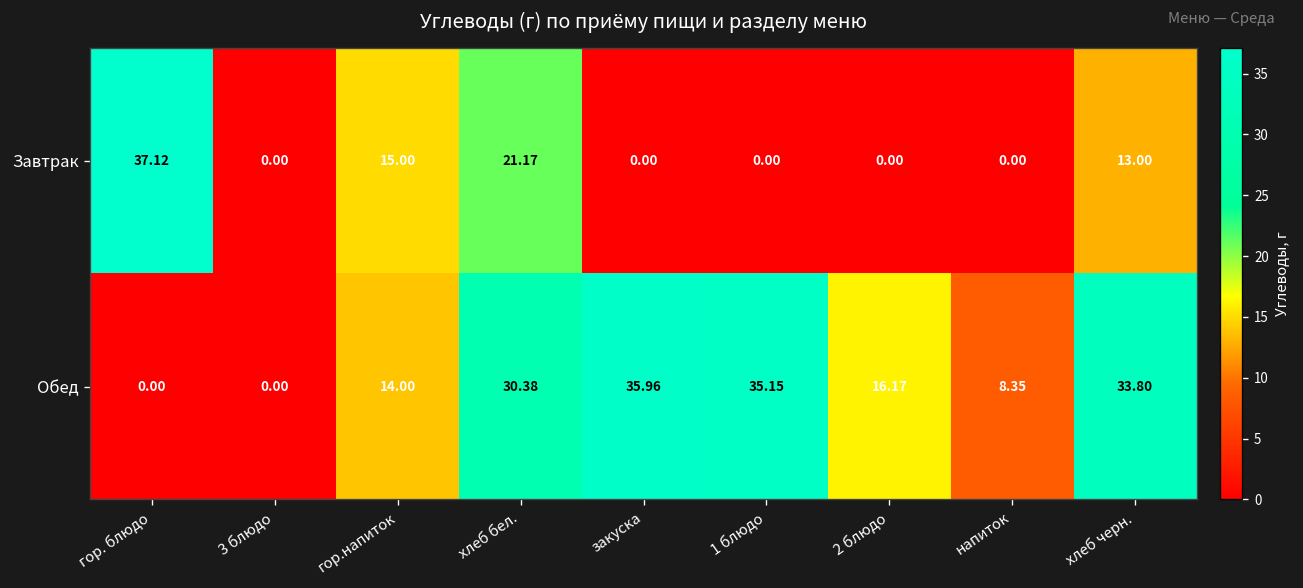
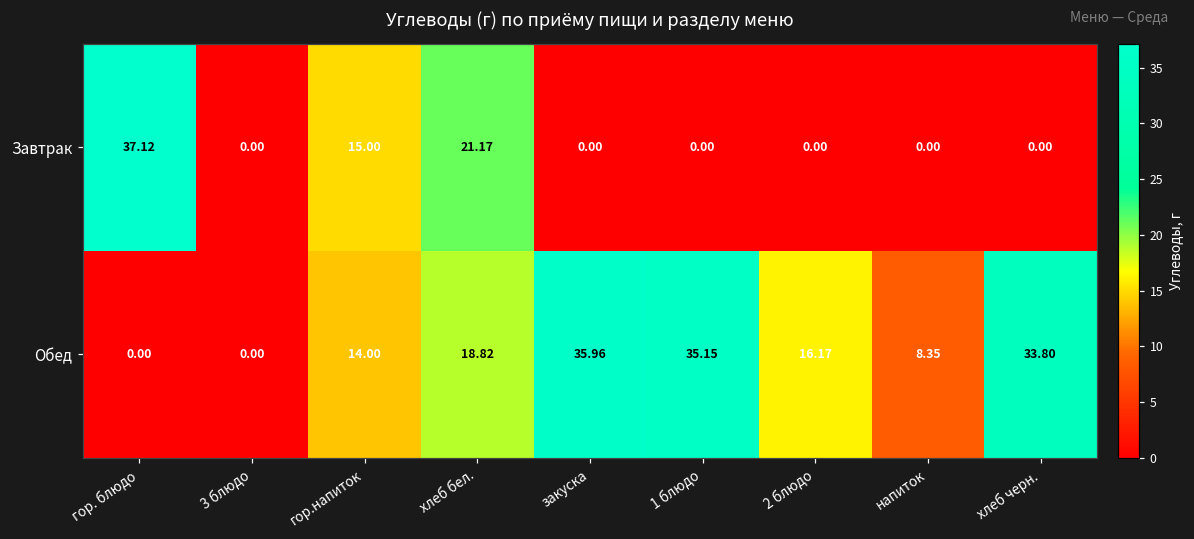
  {
    "Завтрак": {
      "гор. блюдо": 37.12,
      "3 блюдо": 0.00,
      "гор.напиток": 15.00,
      "хлеб бел.": 21.17,
      "закуска": 0.00,
      "1 блюдо": 0.00,
      "2 блюдо": 0.00,
      "напиток": 0.00,
-     "хлеб черн.": 13.00
+     "хлеб черн.": 0.00
    },
    "Обед": {
      "гор. блюдо": 0.00,
      "3 блюдо": 0.00,
      "гор.напиток": 14.00,
-     "хлеб бел.": 30.38,
+     "хлеб бел.": 18.82,
      "закуска": 35.96,
      "1 блюдо": 35.15,
      "2 блюдо": 16.17,
      "напиток": 8.35,
      "хлеб черн.": 33.80
    }
  }
